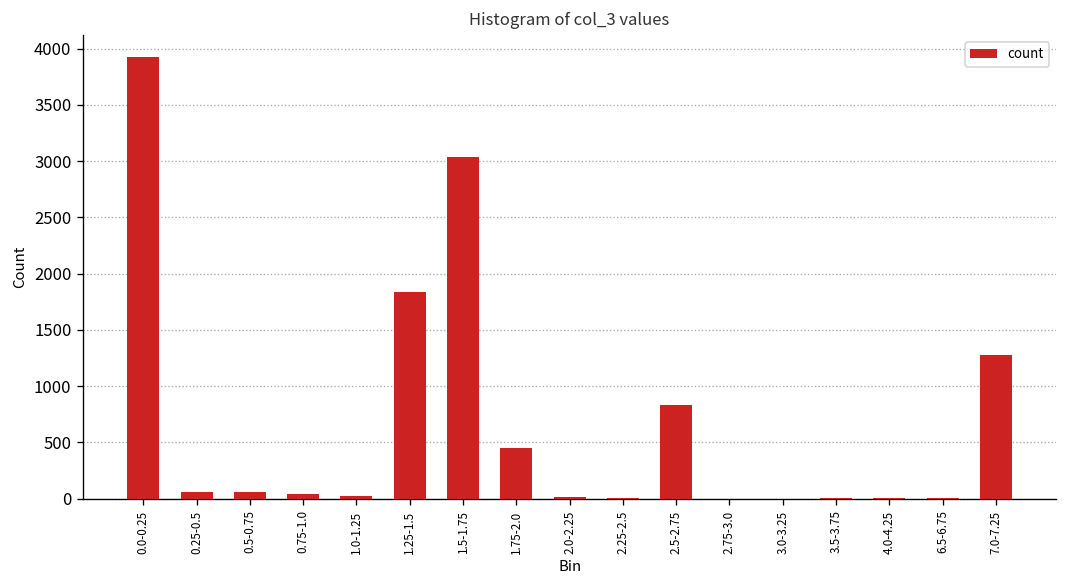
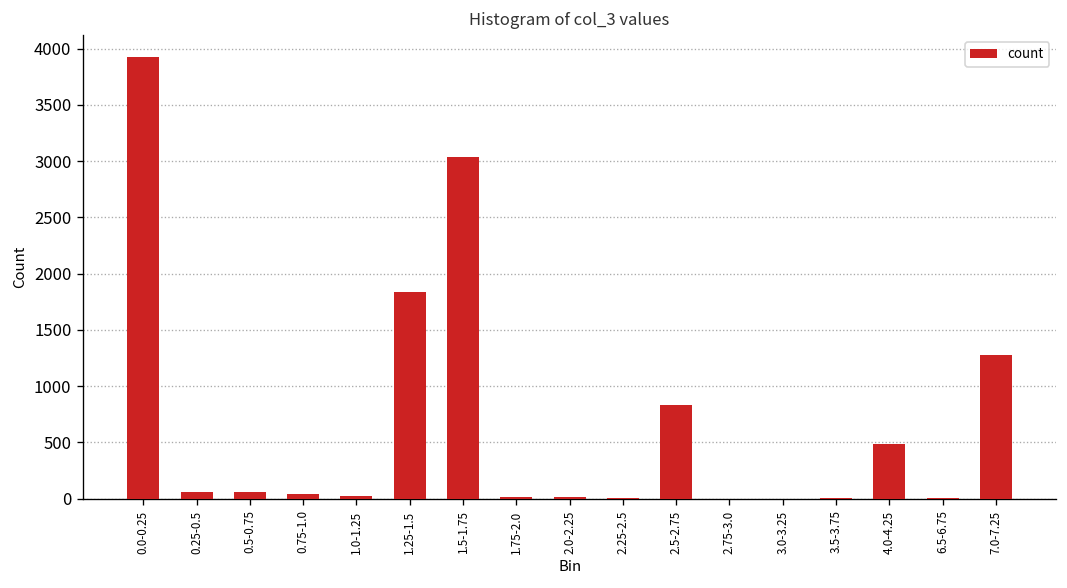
  {
    "0.0-0.25": 3900,
    "0.25-0.5": 100,
    "0.5-0.75": 100,
    "0.75-1.0": 0,
    "1.25-1.5": 1800,
    "1.5-1.75": 3000,
-   "1.75-2.0": 500,
+   "1.75-2.0": 0,
    "2.5-2.75": 800,
    "2.75-3.0": 0,
    "3.0-3.25": 0,
-   "4.0-4.25": 0,
+   "4.0-4.25": 500,
    "7.0-7.25": 1300
  }
